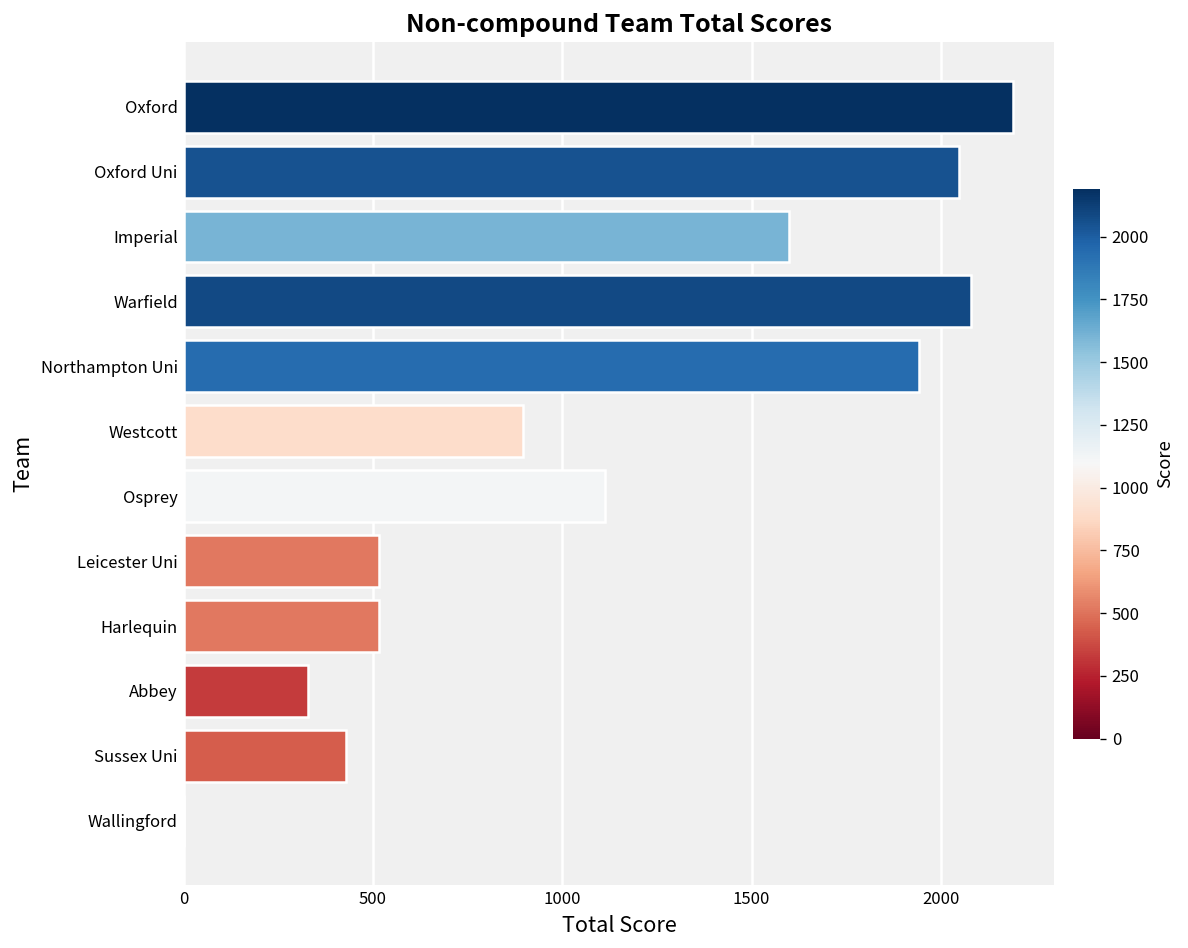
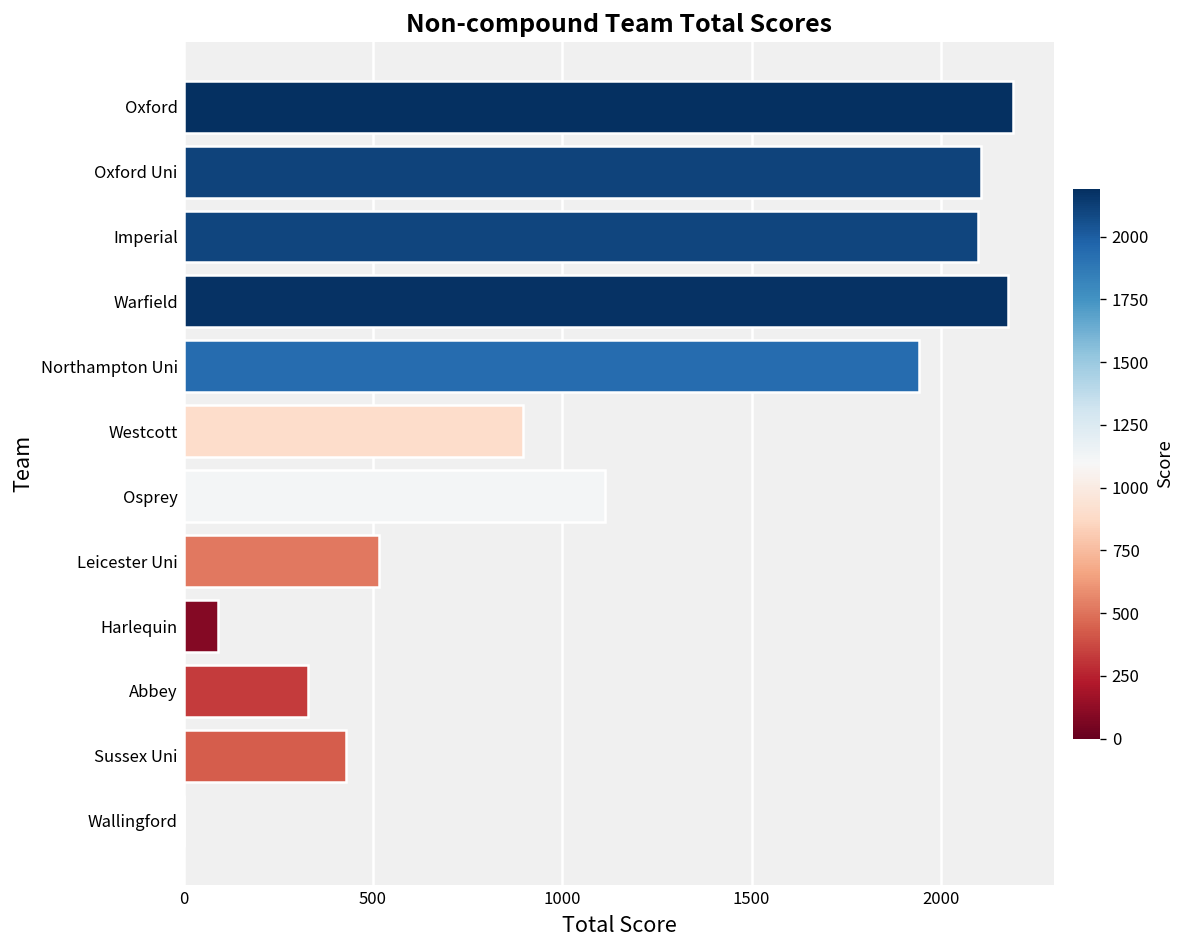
  {
    "Oxford": 2190,
-   "Oxford Uni": 2050,
-   "Imperial": 1600,
-   "Warfield": 2080,
+   "Oxford Uni": 2110,
+   "Imperial": 2100,
+   "Warfield": 2180,
    "Northampton Uni": 1940,
    "Westcott": 900,
    "Osprey": 1110,
    "Leicester Uni": 520,
-   "Harlequin": 520,
+   "Harlequin": 90,
    "Abbey": 330,
    "Sussex Uni": 430,
    "Wallingford": 0
  }
